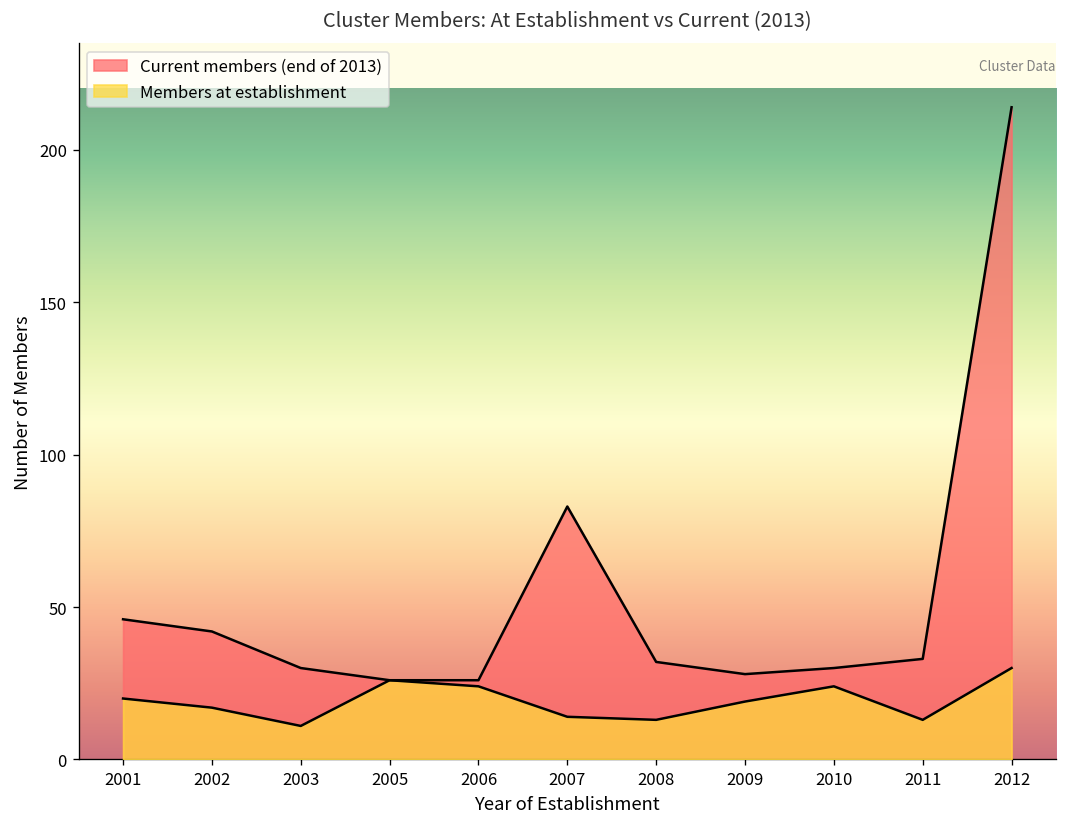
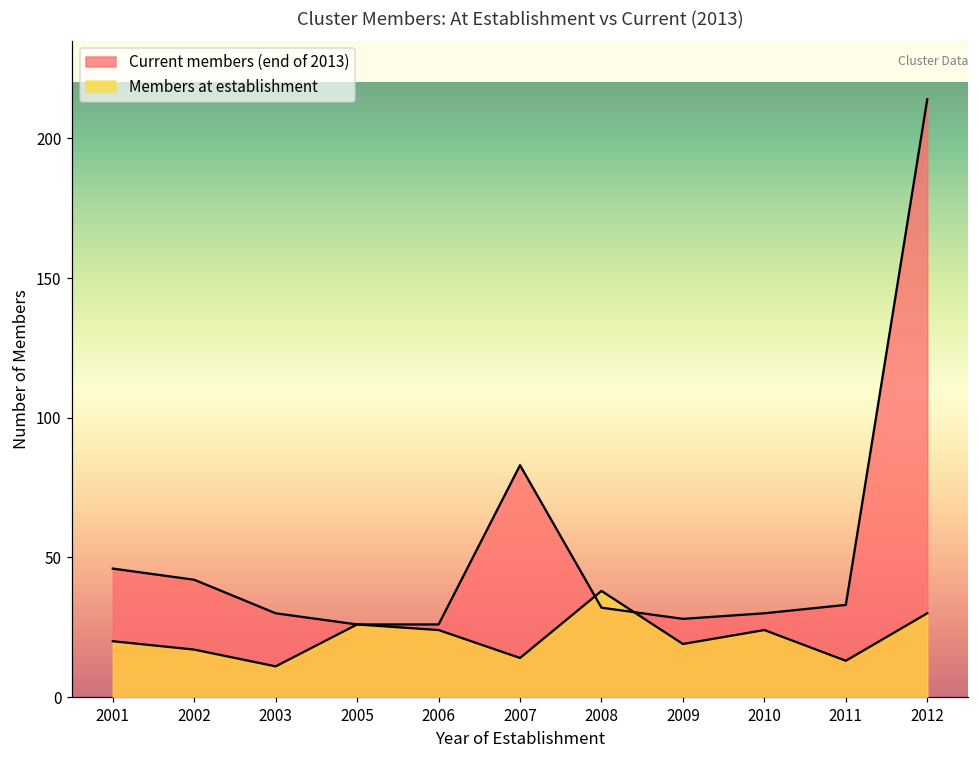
  {
    "Current members (end of 2013)": {
      "2001": 46,
      "2002": 42,
      "2003": 30,
      "2006": 26,
      "2007": 83,
      "2008": 32,
      "2009": 28,
      "2010": 30,
      "2011": 33,
      "2012": 214
    },
    "Members at establishment": {
      "2001": 20,
      "2002": 17,
      "2003": 11,
      "2006": 24,
      "2007": 14,
-     "2008": 13,
+     "2008": 38,
      "2009": 19,
      "2010": 24,
      "2011": 13,
      "2012": 30
    }
  }
